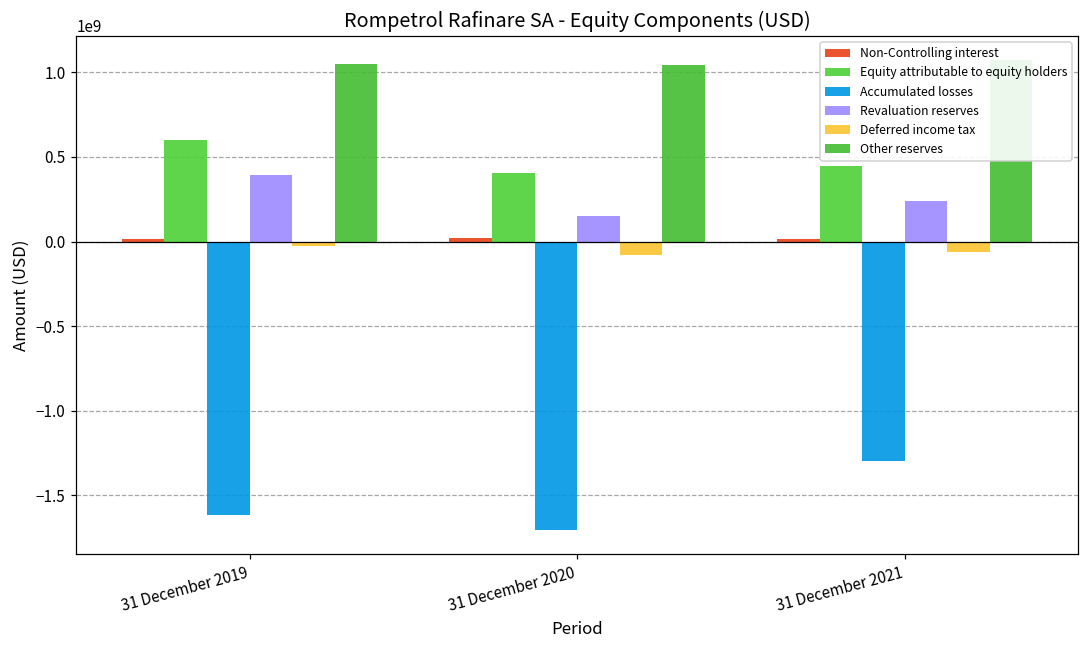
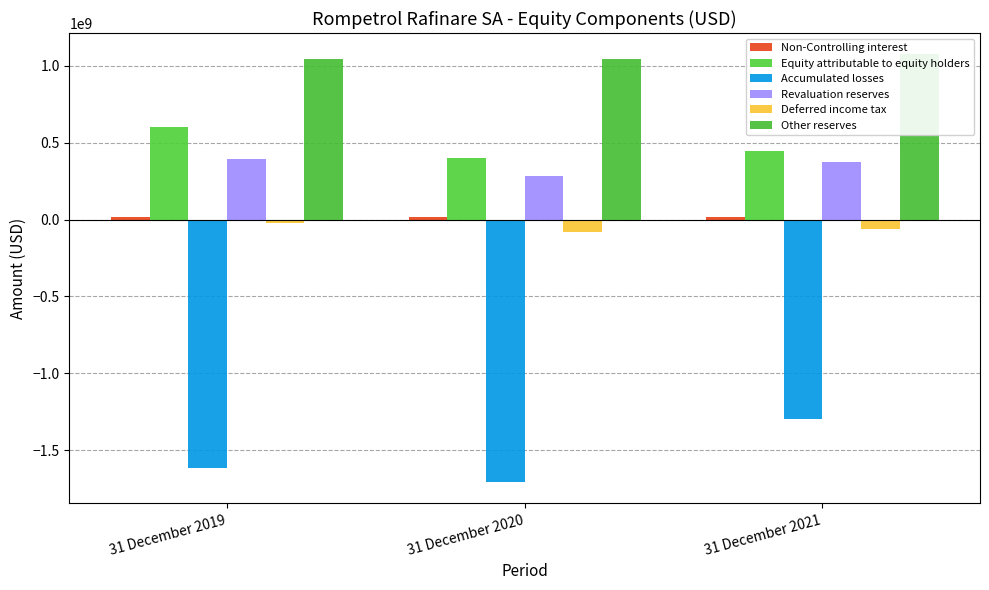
  {
    "Non-Controlling interest": {
      "31 December 2019": 20000000,
      "31 December 2020": 20000000,
      "31 December 2021": 20000000
    },
    "Accumulated losses": {
      "31 December 2019": -1610000000,
      "31 December 2020": -1710000000,
      "31 December 2021": -1300000000
    },
    "Revaluation reserves": {
      "31 December 2019": 390000000,
-     "31 December 2020": 150000000,
-     "31 December 2021": 240000000
+     "31 December 2020": 290000000,
+     "31 December 2021": 370000000
    },
    "Deferred income tax": {
      "31 December 2019": -30000000,
      "31 December 2020": -80000000,
      "31 December 2021": -60000000
    }
  }
